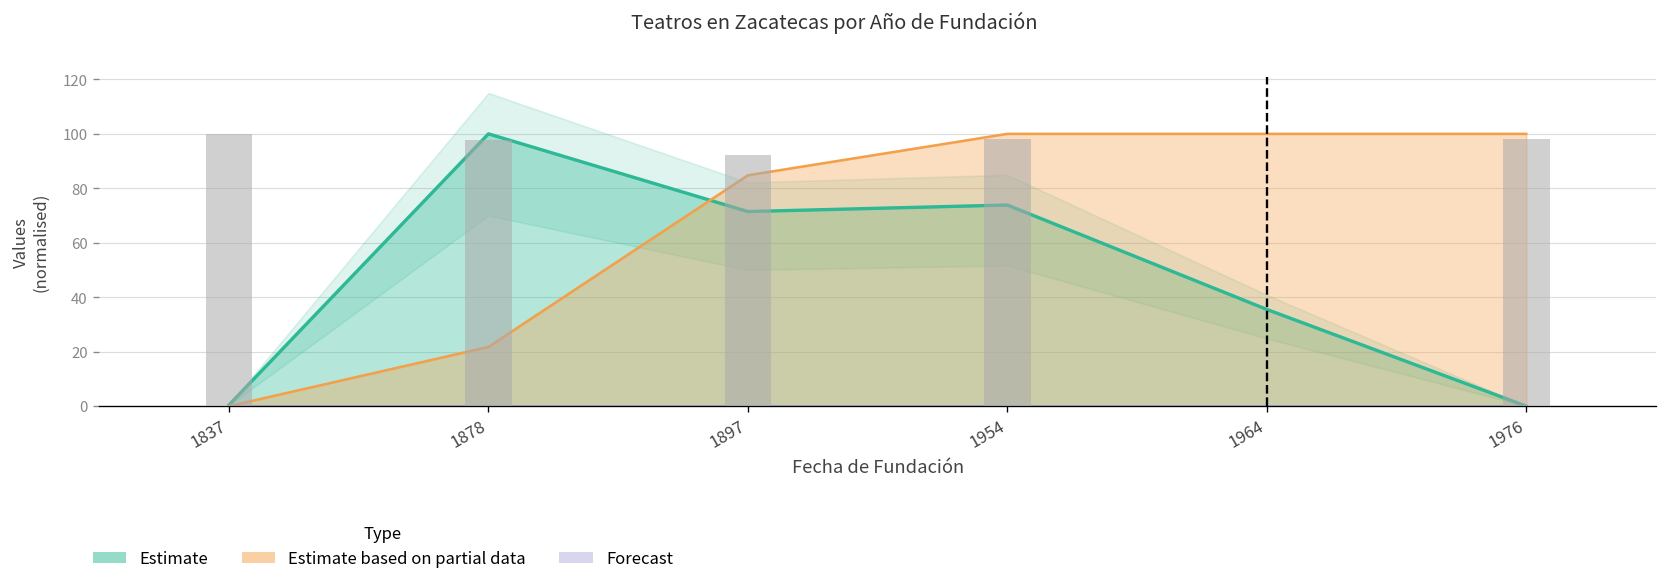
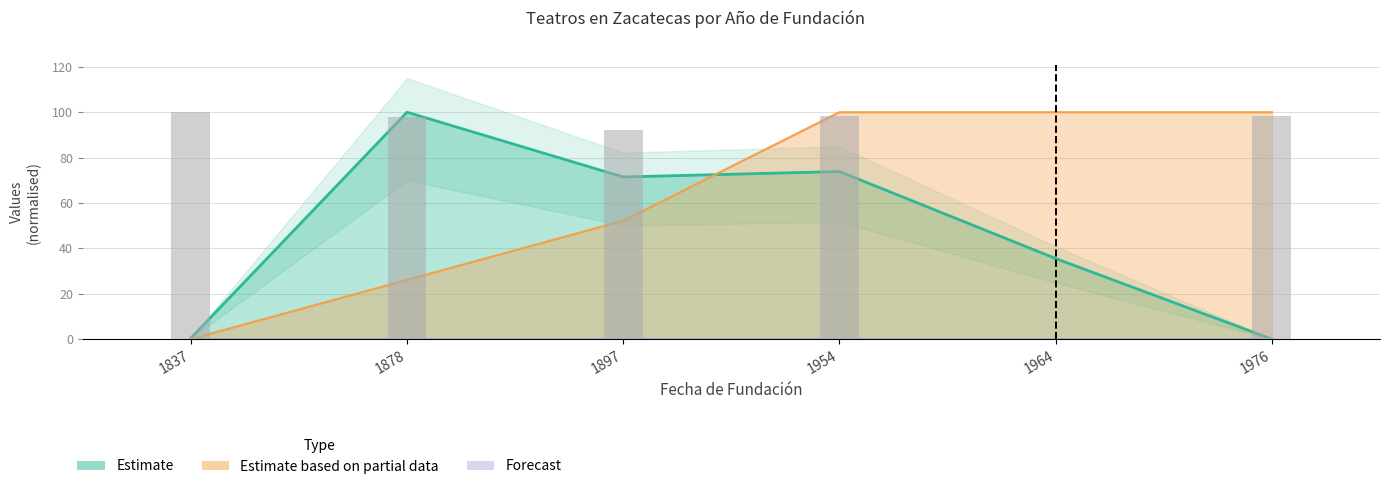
  {
    "Estimate based on partial data": {
-     "1878": 22,
-     "1897": 85,
+     "1878": 26,
+     "1897": 52,
      "1954": 100,
      "1964": 100,
      "1976": 100
    }
  }
